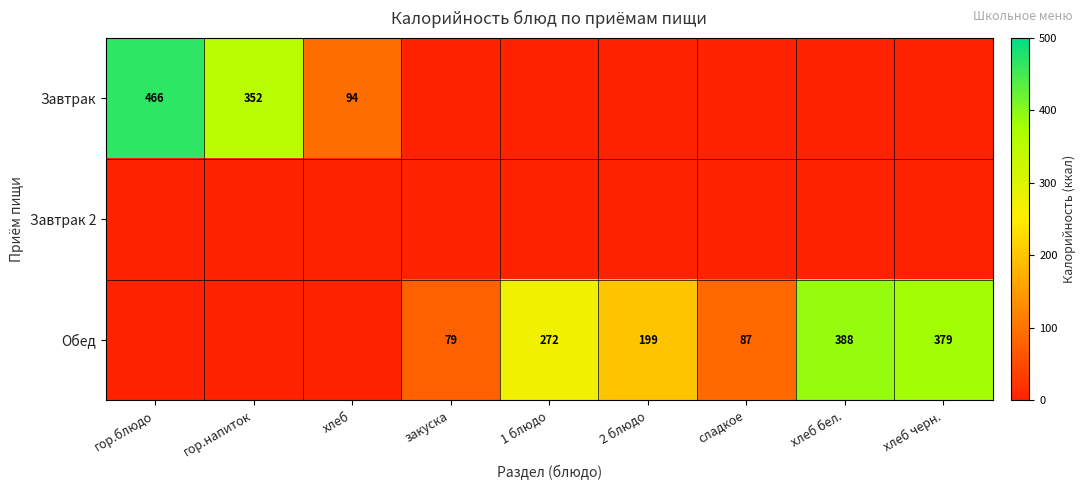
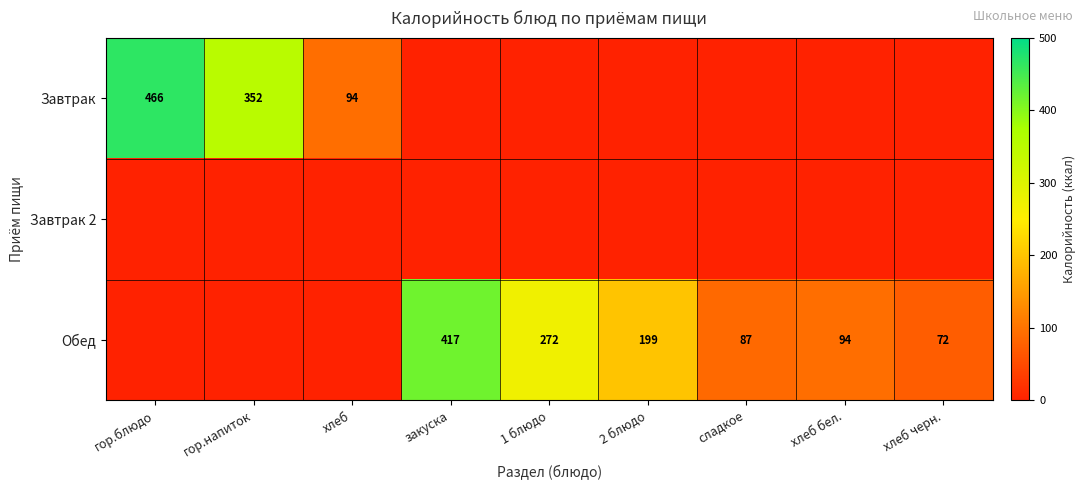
  {
    "Завтрак": {
      "гор.блюдо": 466,
      "гор.напиток": 352,
      "хлеб": 94
    },
    "Обед": {
-     "закуска": 79,
+     "закуска": 417,
      "1 блюдо": 272,
      "2 блюдо": 199,
      "сладкое": 87,
-     "хлеб бел.": 388,
-     "хлеб черн.": 379
+     "хлеб бел.": 94,
+     "хлеб черн.": 72
    }
  }
